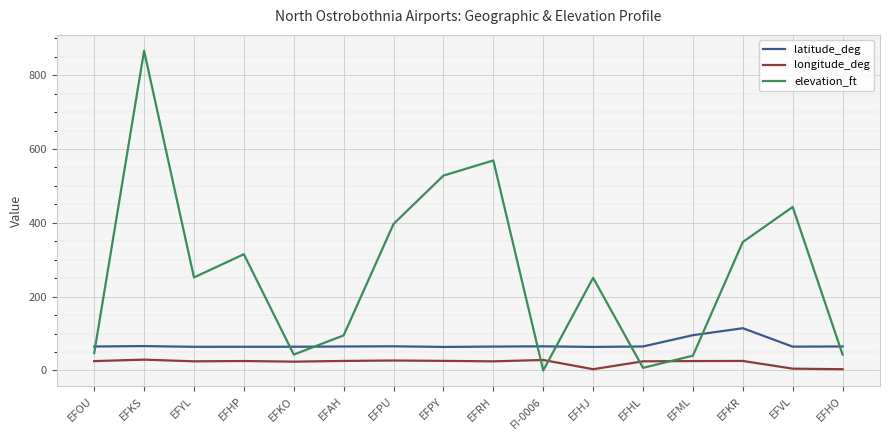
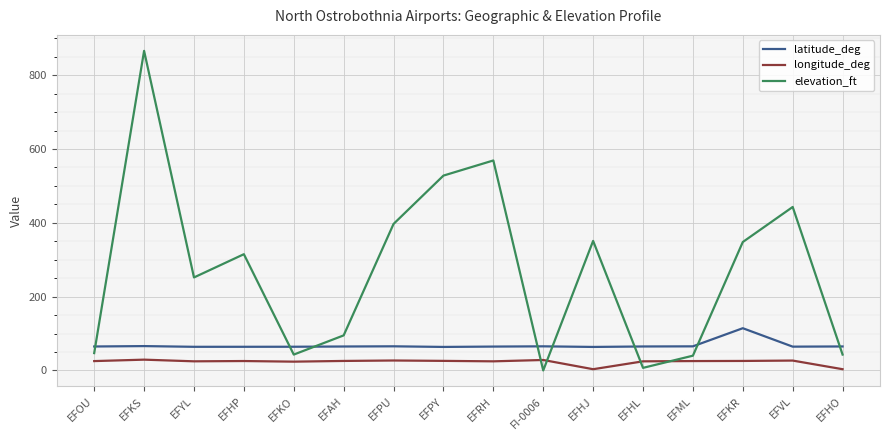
  {
    "latitude_deg": {
      "EFOU": 60,
      "EFKS": 70,
      "EFYL": 60,
      "EFHP": 60,
      "EFKO": 60,
      "EFAH": 60,
      "EFPU": 70,
      "EFPY": 60,
      "EFRH": 60,
      "FI-0006": 70,
      "EFHJ": 60,
      "EFHL": 60,
-     "EFML": 100,
+     "EFML": 70,
      "EFKR": 110,
      "EFVL": 60,
      "EFHO": 70
    },
    "longitude_deg": {
      "EFOU": 30,
      "EFKS": 30,
      "EFYL": 20,
      "EFHP": 30,
      "EFKO": 20,
      "EFAH": 30,
      "EFPU": 30,
      "EFPY": 30,
      "EFRH": 20,
      "FI-0006": 30,
      "EFHJ": 0,
      "EFHL": 20,
      "EFML": 30,
      "EFKR": 30,
-     "EFVL": 0,
+     "EFVL": 30,
      "EFHO": 0
    },
    "elevation_ft": {
      "EFOU": 50,
      "EFKS": 870,
      "EFYL": 250,
      "EFHP": 320,
      "EFKO": 40,
      "EFAH": 100,
      "EFPU": 400,
      "EFPY": 530,
      "EFRH": 570,
      "FI-0006": 0,
-     "EFHJ": 250,
+     "EFHJ": 350,
      "EFHL": 10,
      "EFML": 40,
      "EFKR": 350,
      "EFVL": 440,
      "EFHO": 40
    }
  }
